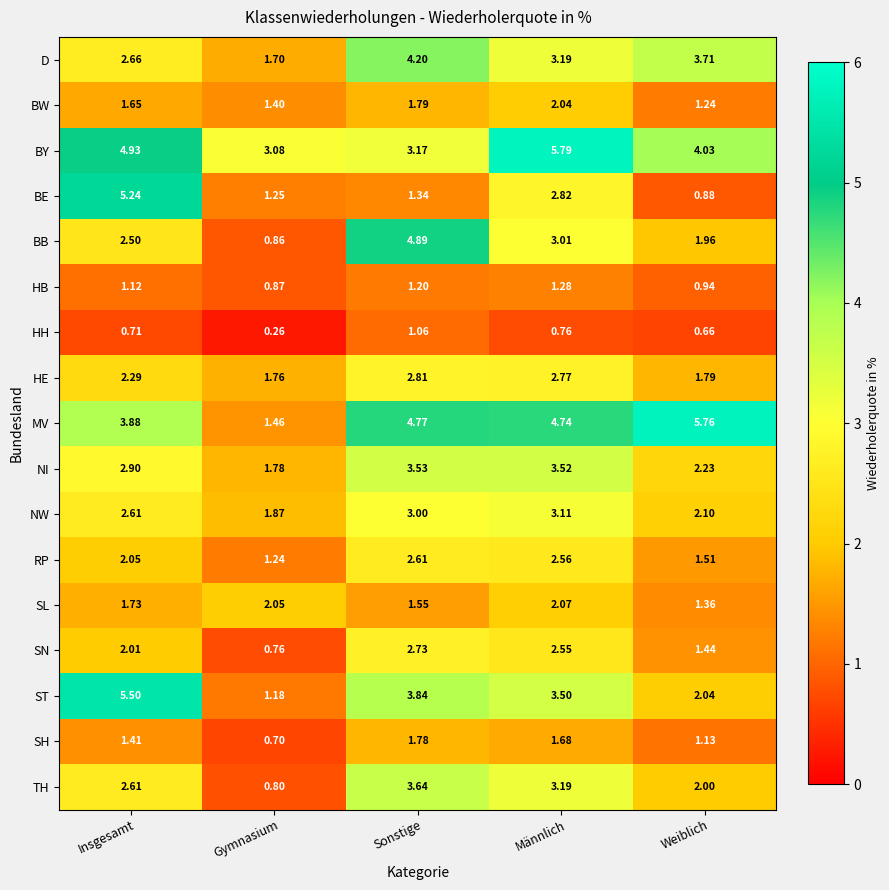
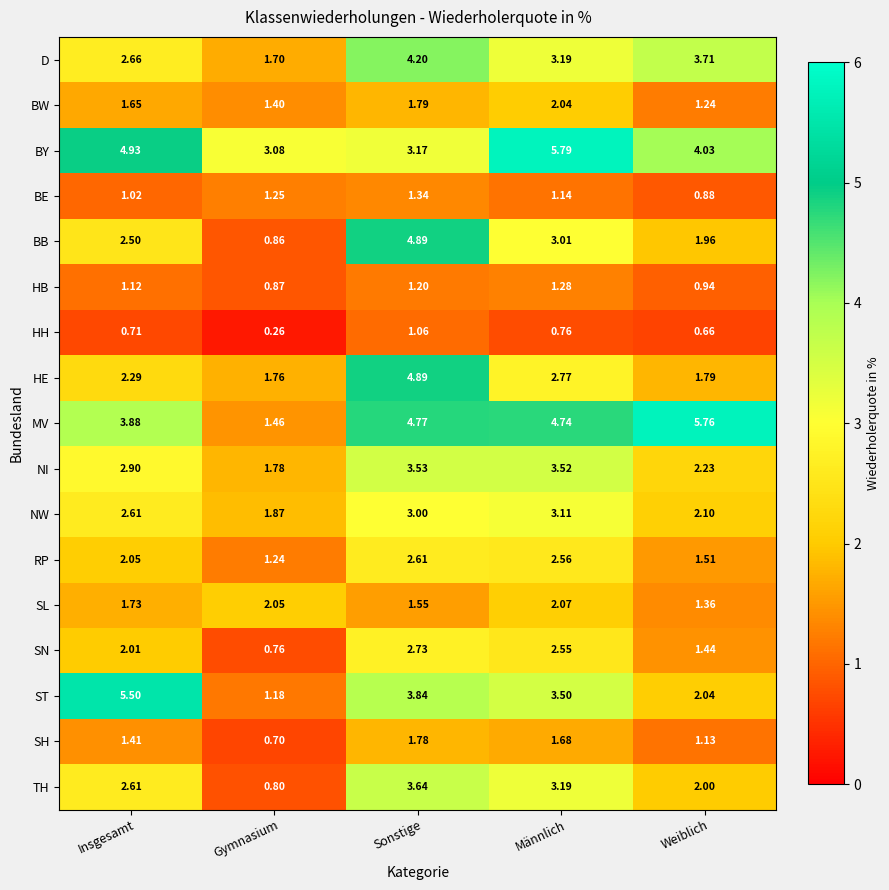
  {
    "D": {
      "Insgesamt": 2.66,
      "Gymnasium": 1.70,
      "Sonstige": 4.20,
      "Männlich": 3.19,
      "Weiblich": 3.71
    },
    "BW": {
      "Insgesamt": 1.65,
      "Gymnasium": 1.40,
      "Sonstige": 1.79,
      "Männlich": 2.04,
      "Weiblich": 1.24
    },
    "BY": {
      "Insgesamt": 4.93,
      "Gymnasium": 3.08,
      "Sonstige": 3.17,
      "Männlich": 5.79,
      "Weiblich": 4.03
    },
    "BE": {
-     "Insgesamt": 5.24,
+     "Insgesamt": 1.02,
      "Gymnasium": 1.25,
      "Sonstige": 1.34,
-     "Männlich": 2.82,
+     "Männlich": 1.14,
      "Weiblich": 0.88
    },
    "BB": {
      "Insgesamt": 2.50,
      "Gymnasium": 0.86,
      "Sonstige": 4.89,
      "Männlich": 3.01,
      "Weiblich": 1.96
    },
    "HB": {
      "Insgesamt": 1.12,
      "Gymnasium": 0.87,
      "Sonstige": 1.20,
      "Männlich": 1.28,
      "Weiblich": 0.94
    },
    "HH": {
      "Insgesamt": 0.71,
      "Gymnasium": 0.26,
      "Sonstige": 1.06,
      "Männlich": 0.76,
      "Weiblich": 0.66
    },
    "HE": {
      "Insgesamt": 2.29,
      "Gymnasium": 1.76,
-     "Sonstige": 2.81,
+     "Sonstige": 4.89,
      "Männlich": 2.77,
      "Weiblich": 1.79
    },
    "MV": {
      "Insgesamt": 3.88,
      "Gymnasium": 1.46,
      "Sonstige": 4.77,
      "Männlich": 4.74,
      "Weiblich": 5.76
    },
    "NI": {
      "Insgesamt": 2.90,
      "Gymnasium": 1.78,
      "Sonstige": 3.53,
      "Männlich": 3.52,
      "Weiblich": 2.23
    },
    "NW": {
      "Insgesamt": 2.61,
      "Gymnasium": 1.87,
      "Sonstige": 3.00,
      "Männlich": 3.11,
      "Weiblich": 2.10
    },
    "RP": {
      "Insgesamt": 2.05,
      "Gymnasium": 1.24,
      "Sonstige": 2.61,
      "Männlich": 2.56,
      "Weiblich": 1.51
    },
    "SL": {
      "Insgesamt": 1.73,
      "Gymnasium": 2.05,
      "Sonstige": 1.55,
      "Männlich": 2.07,
      "Weiblich": 1.36
    },
    "SN": {
      "Insgesamt": 2.01,
      "Gymnasium": 0.76,
      "Sonstige": 2.73,
      "Männlich": 2.55,
      "Weiblich": 1.44
    },
    "ST": {
      "Insgesamt": 5.50,
      "Gymnasium": 1.18,
      "Sonstige": 3.84,
      "Männlich": 3.50,
      "Weiblich": 2.04
    },
    "SH": {
      "Insgesamt": 1.41,
      "Gymnasium": 0.70,
      "Sonstige": 1.78,
      "Männlich": 1.68,
      "Weiblich": 1.13
    },
    "TH": {
      "Insgesamt": 2.61,
      "Gymnasium": 0.80,
      "Sonstige": 3.64,
      "Männlich": 3.19,
      "Weiblich": 2.00
    }
  }
